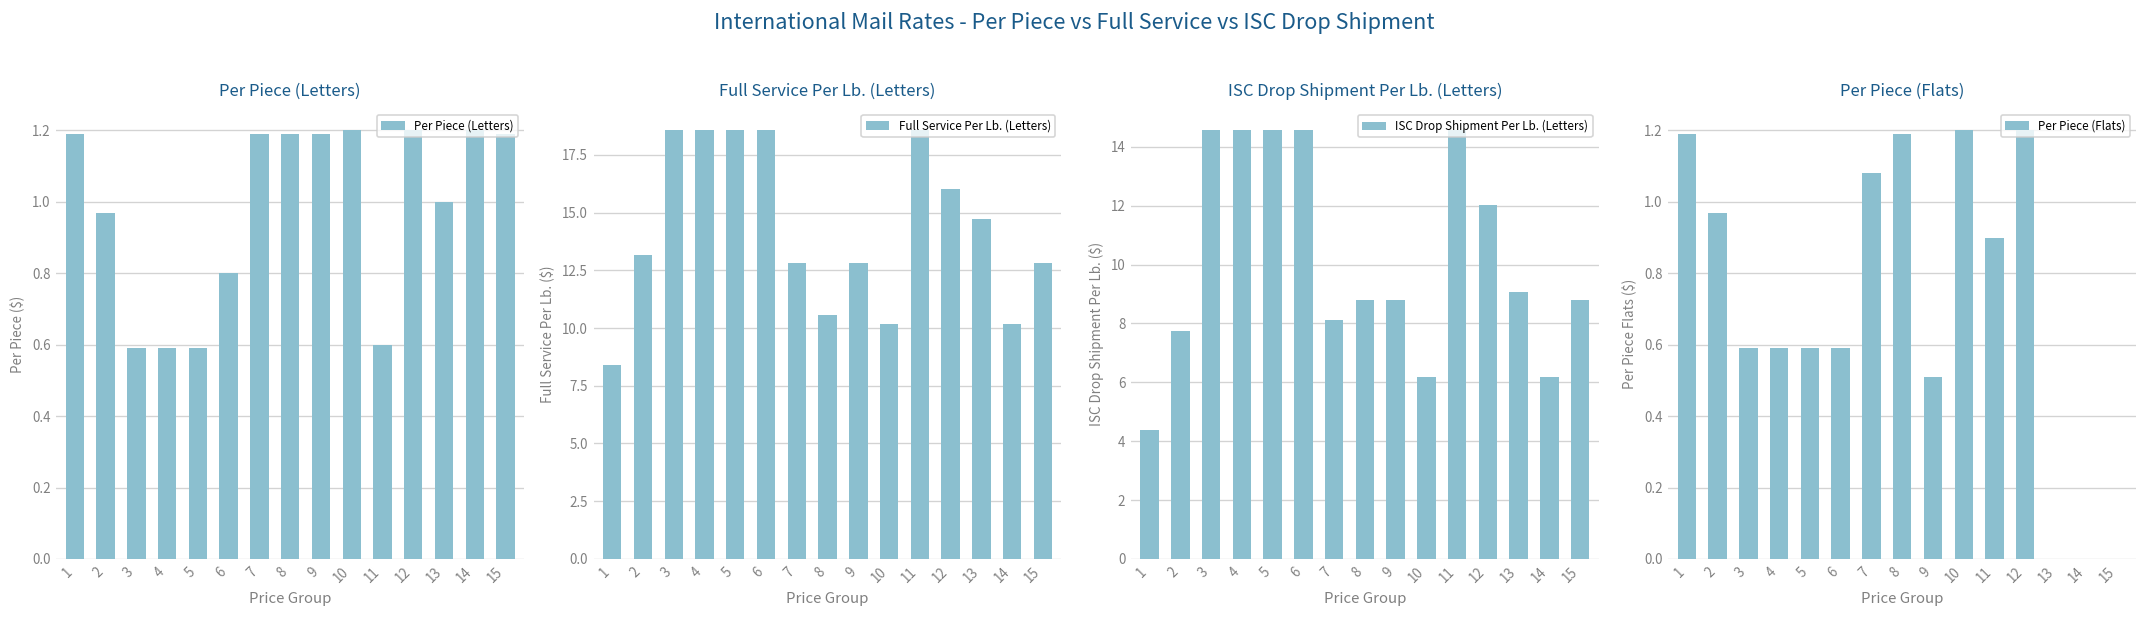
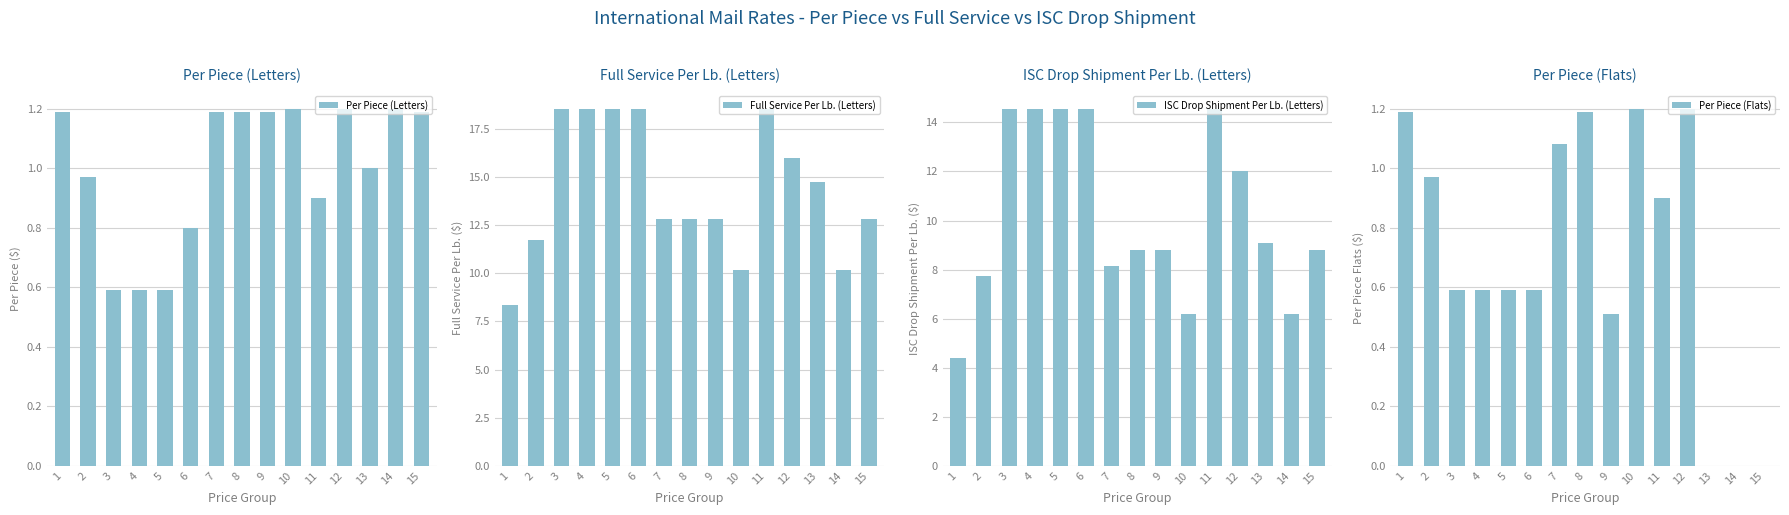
  {
    "Per Piece (Letters)": {
      "1": 1.19,
      "2": 0.97,
      "3": 0.59,
      "4": 0.59,
      "5": 0.59,
      "6": 0.8,
      "7": 1.19,
      "8": 1.19,
      "9": 1.19,
      "10": 1.2,
-     "11": 0.6,
+     "11": 0.9,
      "13": 1.0
    },
    "Full Service Per Lb. (Letters)": {
      "1": 8.4,
-     "2": 13.2,
+     "2": 11.8,
      "3": 18.6,
      "4": 18.6,
      "5": 18.6,
      "6": 18.6,
      "7": 12.8,
-     "8": 10.6,
+     "8": 12.8,
      "9": 12.8,
      "10": 10.2,
      "12": 16.0,
      "13": 14.7,
      "14": 10.2,
      "15": 12.8
    },
    "ISC Drop Shipment Per Lb. (Letters)": {
      "1": 4.4,
      "2": 7.8,
      "3": 14.6,
      "4": 14.6,
      "5": 14.6,
      "6": 14.6,
      "7": 8.1,
      "8": 8.8,
      "9": 8.8,
      "10": 6.2,
      "12": 12.0,
      "13": 9.1,
      "14": 6.2,
      "15": 8.8
    },
    "Per Piece (Flats)": {
      "1": 1.19,
      "2": 0.97,
      "3": 0.59,
      "4": 0.59,
      "5": 0.59,
      "6": 0.59,
      "7": 1.08,
      "8": 1.19,
      "9": 0.51,
      "10": 1.20,
      "11": 0.90,
      "13": 0.00,
      "14": 0.00,
      "15": 0.00
    }
  }
